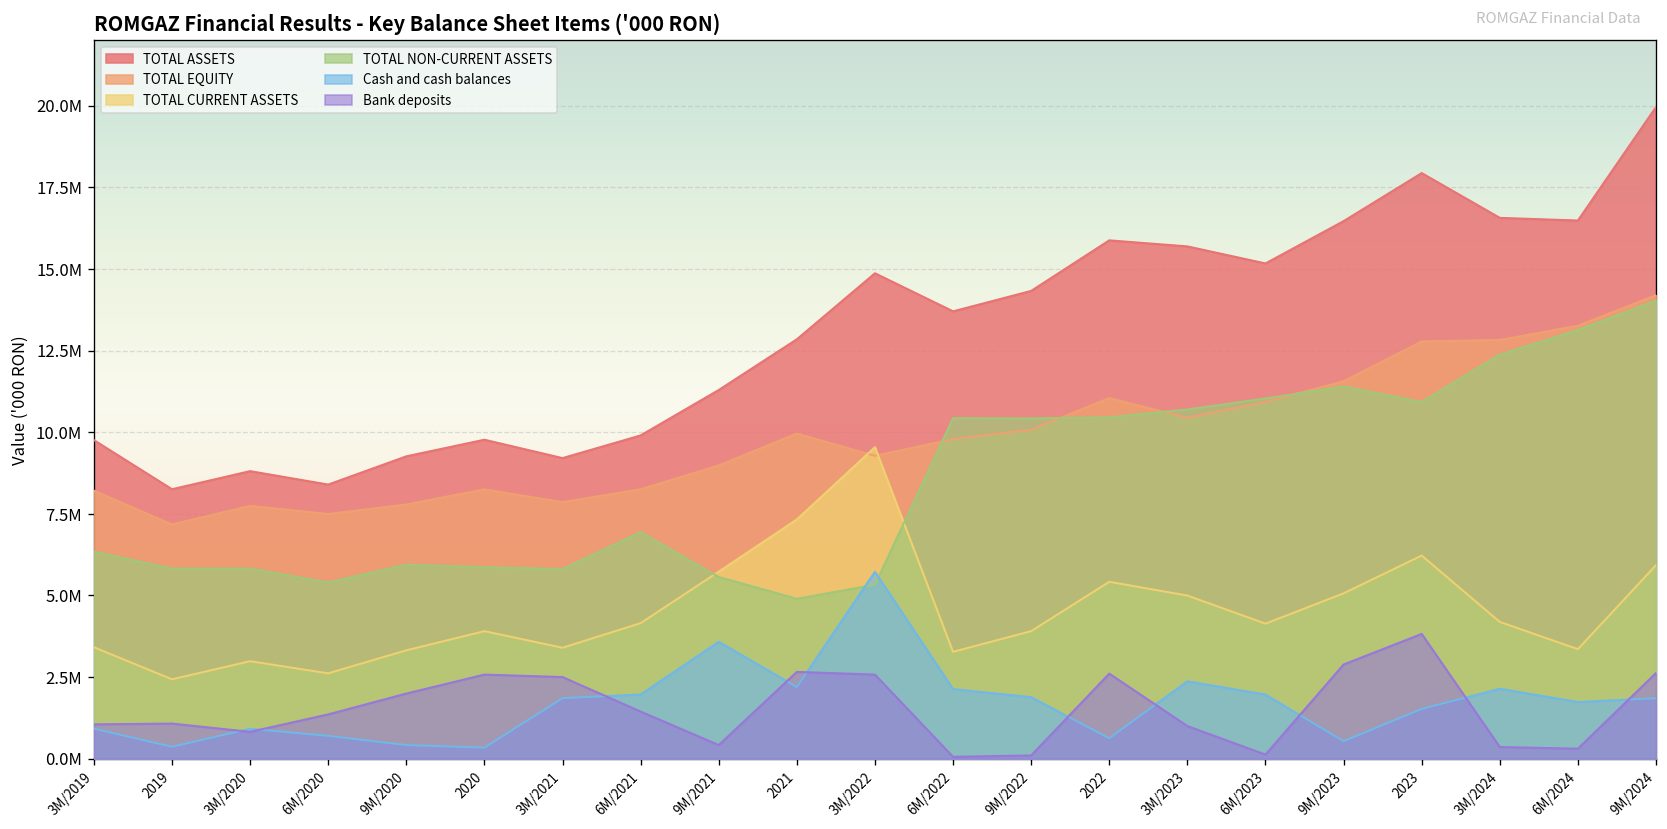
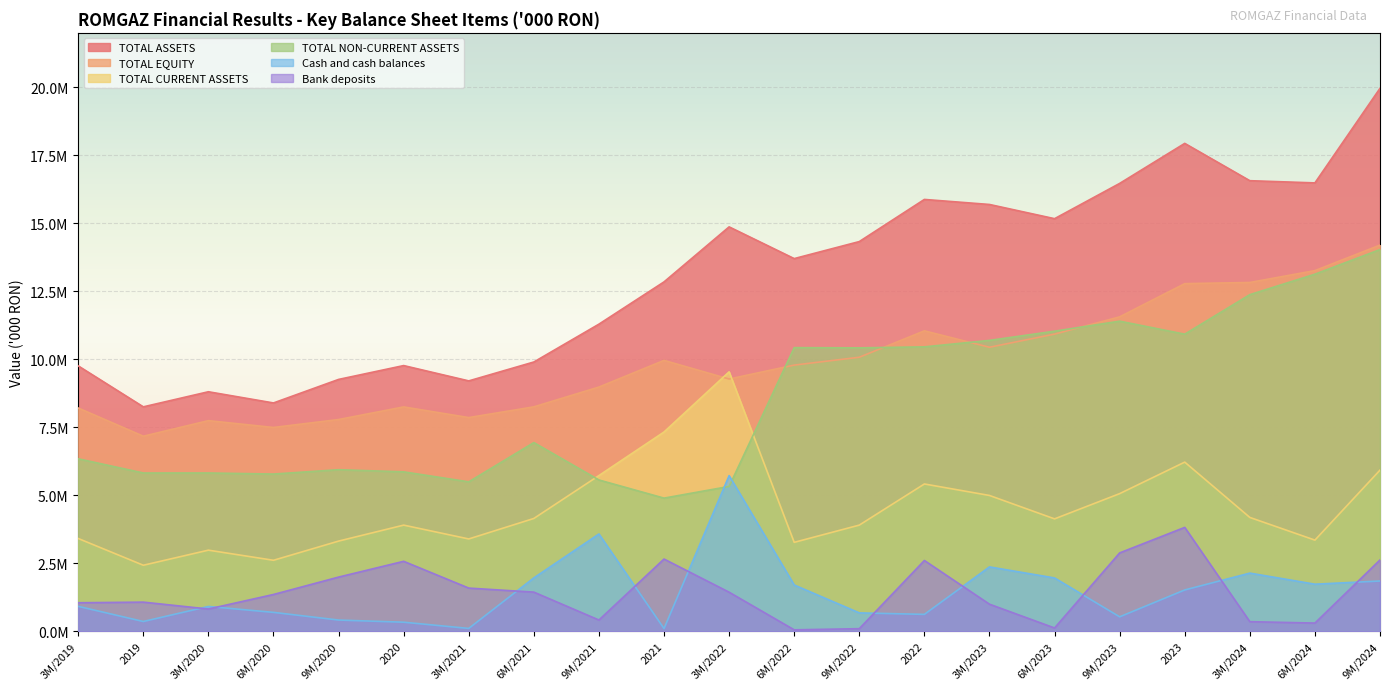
  {
    "TOTAL NON-CURRENT ASSETS": {
      "3M/2019": 6300000,
      "2019": 5800000,
      "3M/2020": 5800000,
-     "6M/2020": 5400000,
+     "6M/2020": 5800000,
      "9M/2020": 5900000,
      "2020": 5900000,
-     "3M/2021": 5800000,
+     "3M/2021": 5500000,
      "6M/2021": 6900000,
      "9M/2021": 5600000,
      "2021": 4900000,
      "3M/2022": 5300000,
      "6M/2022": 10400000,
      "9M/2022": 10400000,
      "2022": 10500000,
      "3M/2023": 10700000,
      "6M/2023": 11000000,
      "9M/2023": 11400000,
      "2023": 10900000,
      "3M/2024": 12400000,
      "6M/2024": 13100000,
      "9M/2024": 14000000
    },
    "Cash and cash balances": {
      "3M/2019": 900000,
      "2019": 400000,
      "6M/2020": 700000,
      "9M/2020": 400000,
      "2020": 300000,
-     "3M/2021": 1900000,
+     "3M/2021": 100000,
      "6M/2021": 2000000,
      "9M/2021": 3600000,
-     "2021": 2200000,
+     "2021": 100000,
      "3M/2022": 5700000,
-     "6M/2022": 2100000,
-     "9M/2022": 1900000,
+     "6M/2022": 1700000,
+     "9M/2022": 700000,
      "2022": 600000,
      "3M/2023": 2400000,
      "6M/2023": 2000000,
      "9M/2023": 500000,
      "2023": 1500000,
      "3M/2024": 2100000,
      "6M/2024": 1700000,
      "9M/2024": 1900000
    },
    "Bank deposits": {
      "3M/2019": 1100000,
      "2019": 1100000,
      "6M/2020": 1400000,
      "9M/2020": 2000000,
      "2020": 2600000,
-     "3M/2021": 2500000,
+     "3M/2021": 1600000,
      "6M/2021": 1400000,
      "9M/2021": 400000,
      "2021": 2700000,
-     "3M/2022": 2600000,
+     "3M/2022": 1400000,
      "6M/2022": 100000,
      "9M/2022": 100000,
      "2022": 2600000,
      "3M/2023": 1000000,
      "6M/2023": 100000,
      "9M/2023": 2900000,
      "2023": 3800000,
      "3M/2024": 400000,
      "6M/2024": 300000,
      "9M/2024": 2600000
    }
  }
